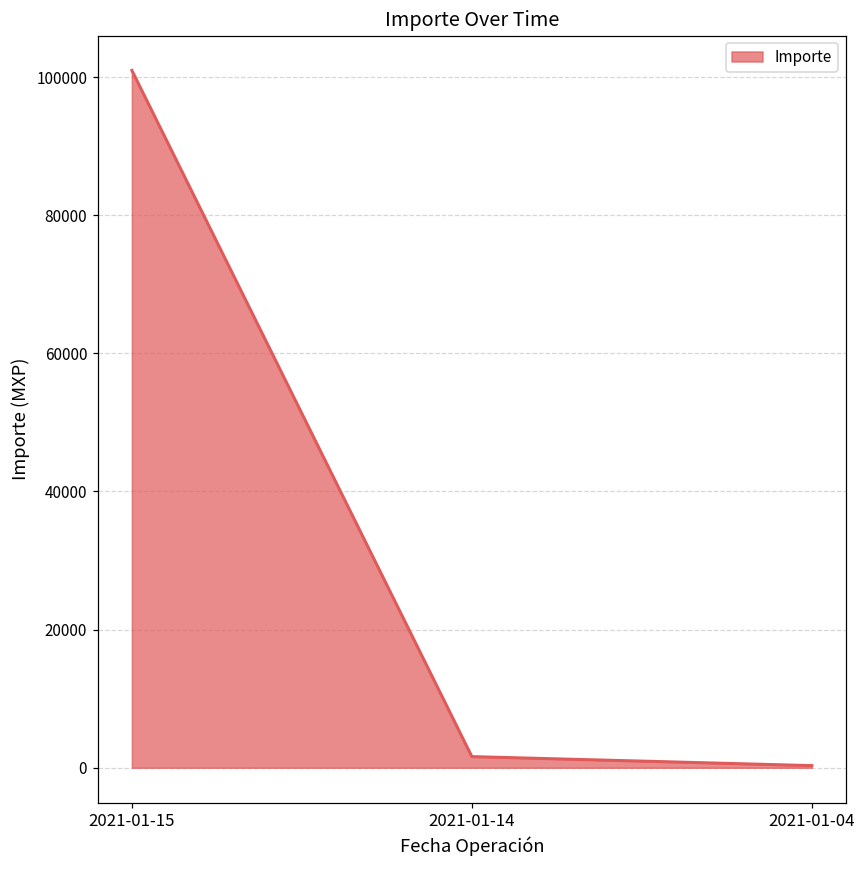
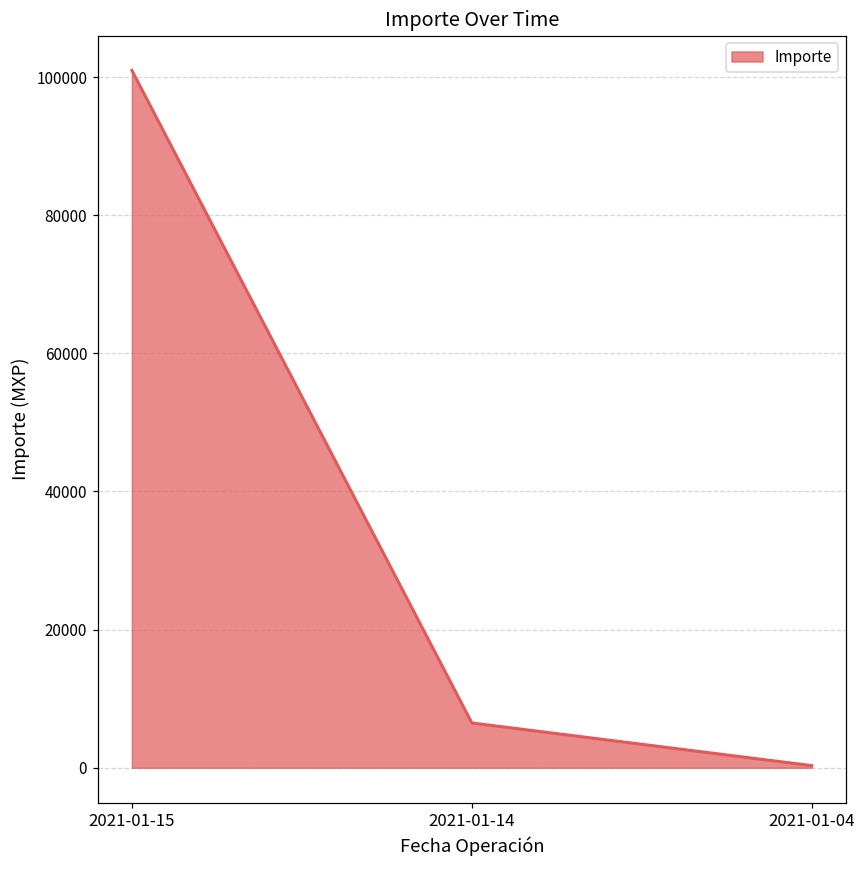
  {
    "2021-01-15": 101000,
-   "2021-01-14": 2000,
+   "2021-01-14": 6000,
    "2021-01-04": 0
  }
